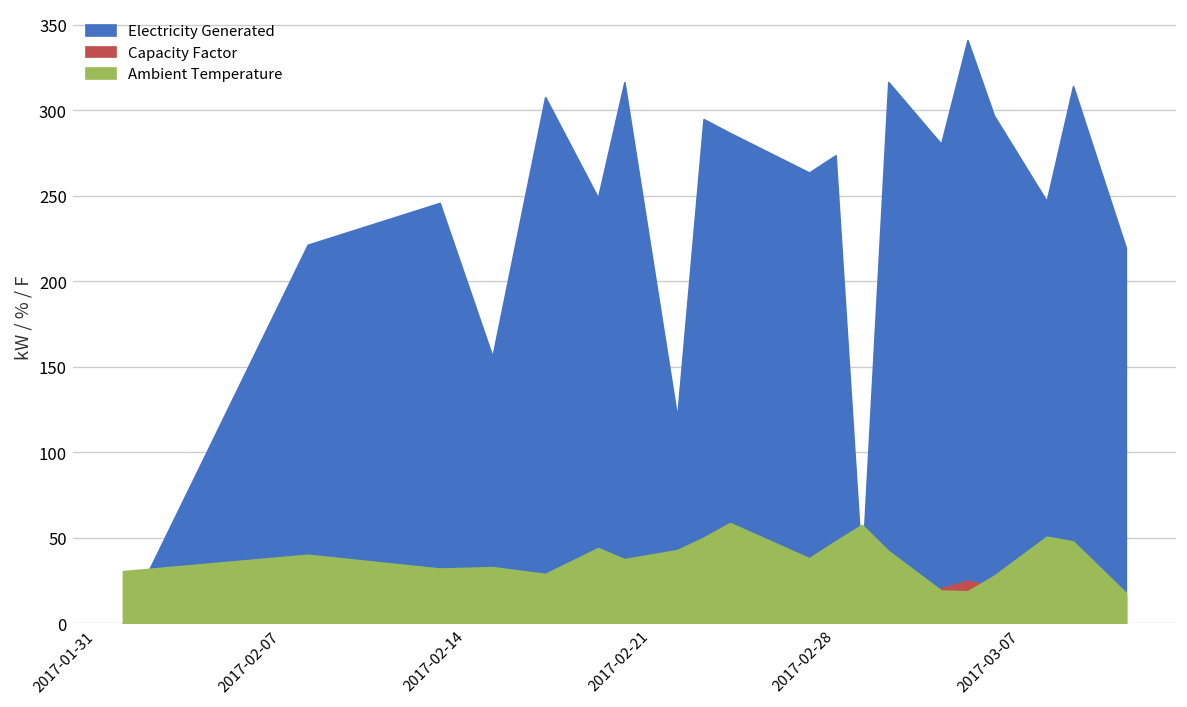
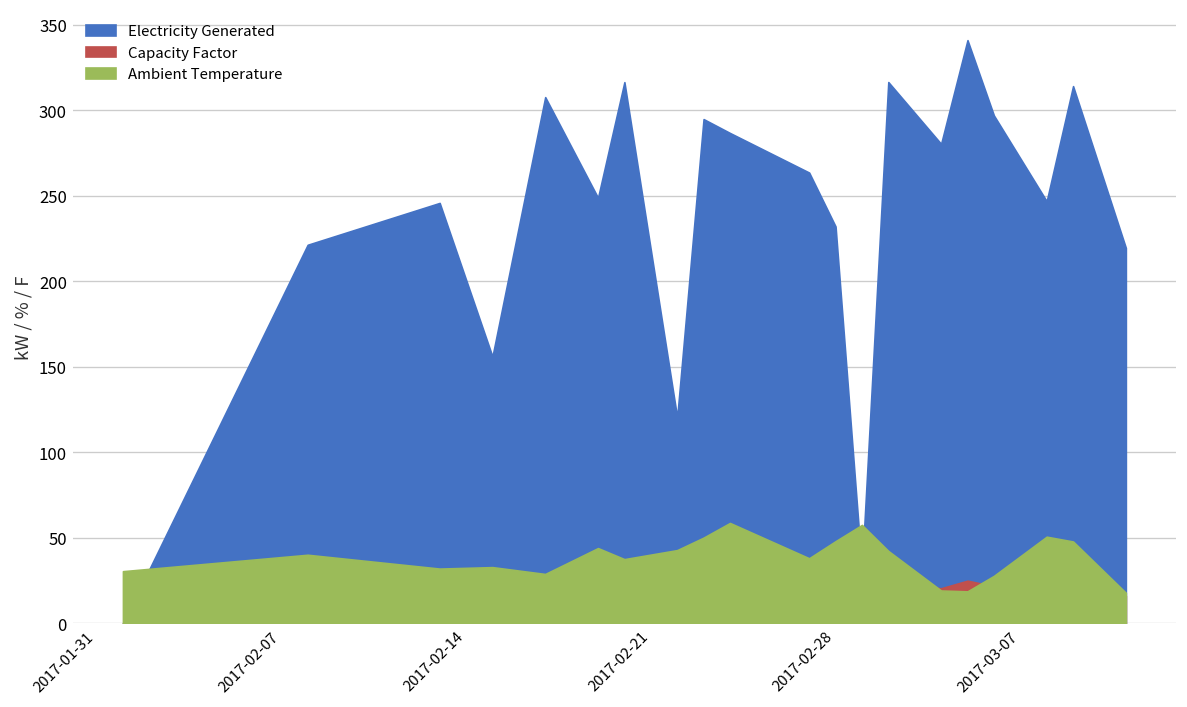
  {
    "Electricity Generated": {
-     "2017-02-28": 274
+     "2017-02-28": 232
    },
    "Capacity Factor": {
      "2017-02-28": 24
    },
    "Ambient Temperature": {
      "2017-02-28": 48
    }
  }
